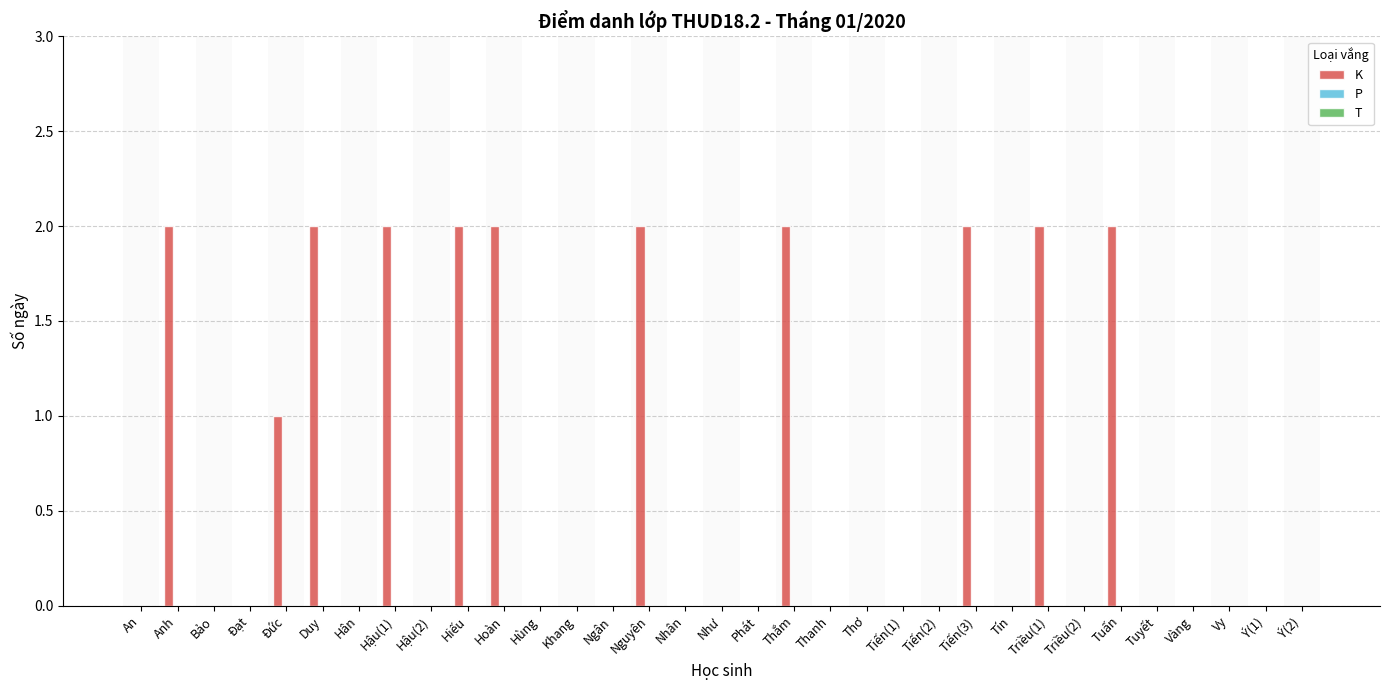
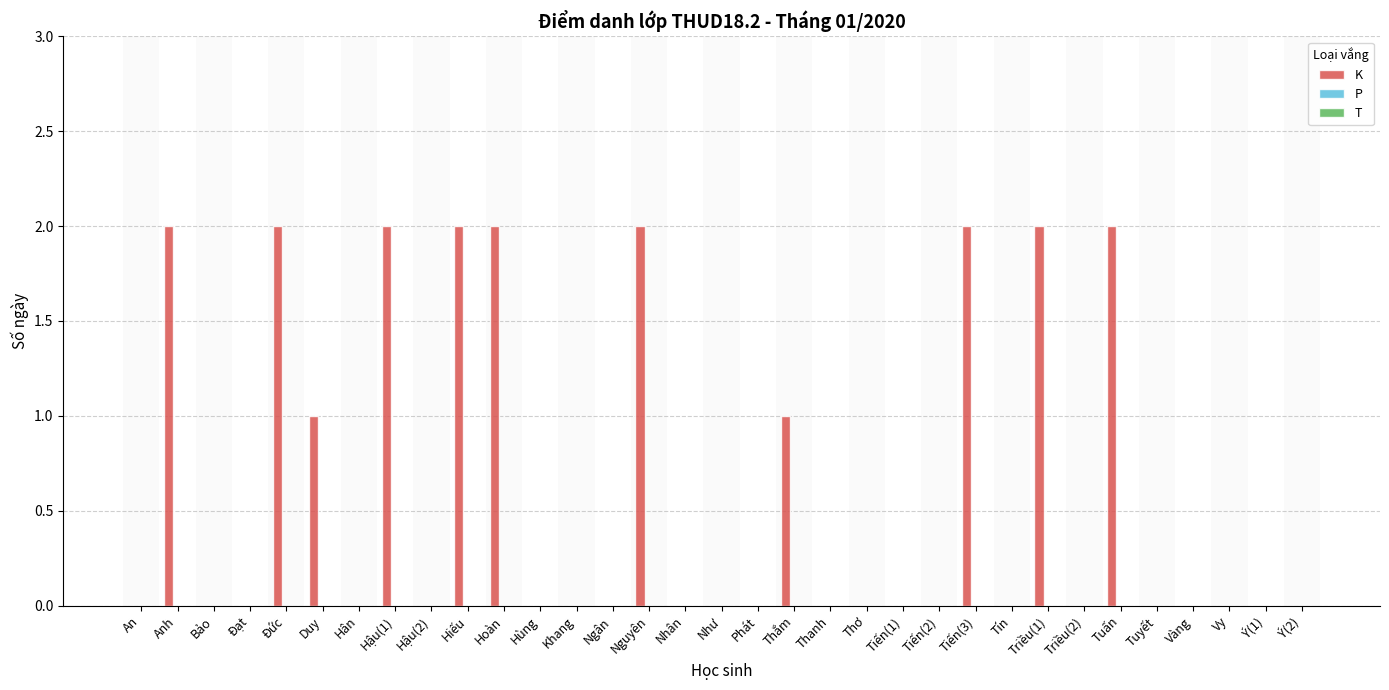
  {
    "K": {
      "An": 0,
      "Anh": 2,
      "Bảo": 0,
      "Đạt": 0,
-     "Đức": 1,
-     "Duy": 2,
+     "Đức": 2,
+     "Duy": 1,
      "Hân": 0,
      "Hậu(1)": 2,
      "Hậu(2)": 0,
      "Hiếu": 2,
      "Hoàn": 2,
      "Hùng": 0,
      "Khang": 0,
      "Ngân": 0,
      "Nguyên": 2,
      "Nhân": 0,
      "Như": 0,
      "Phát": 0,
-     "Thắm": 2,
+     "Thắm": 1,
      "Thanh": 0,
      "Thơ": 0,
      "Tiến(1)": 0,
      "Tiến(2)": 0,
      "Tiến(3)": 2,
      "Tín": 0,
      "Triều(1)": 2,
      "Triều(2)": 0,
      "Tuấn": 2,
      "Tuyết": 0,
      "Vàng": 0,
      "Vy": 0,
      "Ý(1)": 0,
      "Ý(2)": 0
    },
    "P": {
      "An": 0,
      "Anh": 0,
      "Bảo": 0,
      "Đạt": 0,
      "Đức": 0,
      "Duy": 0,
      "Hân": 0,
      "Hậu(1)": 0,
      "Hậu(2)": 0,
      "Hiếu": 0,
      "Hoàn": 0,
      "Hùng": 0,
      "Khang": 0,
      "Ngân": 0,
      "Nguyên": 0,
      "Nhân": 0,
      "Như": 0,
      "Phát": 0,
      "Thắm": 0,
      "Thanh": 0,
      "Thơ": 0,
      "Tiến(1)": 0,
      "Tiến(2)": 0,
      "Tiến(3)": 0,
      "Tín": 0,
      "Triều(1)": 0,
      "Triều(2)": 0,
      "Tuấn": 0,
      "Tuyết": 0,
      "Vàng": 0,
      "Vy": 0,
      "Ý(1)": 0,
      "Ý(2)": 0
    },
    "T": {
      "An": 0,
      "Anh": 0,
      "Bảo": 0,
      "Đạt": 0,
      "Đức": 0,
      "Duy": 0,
      "Hân": 0,
      "Hậu(1)": 0,
      "Hậu(2)": 0,
      "Hiếu": 0,
      "Hoàn": 0,
      "Hùng": 0,
      "Khang": 0,
      "Ngân": 0,
      "Nguyên": 0,
      "Nhân": 0,
      "Như": 0,
      "Phát": 0,
      "Thắm": 0,
      "Thanh": 0,
      "Thơ": 0,
      "Tiến(1)": 0,
      "Tiến(2)": 0,
      "Tiến(3)": 0,
      "Tín": 0,
      "Triều(1)": 0,
      "Triều(2)": 0,
      "Tuấn": 0,
      "Tuyết": 0,
      "Vàng": 0,
      "Vy": 0,
      "Ý(1)": 0,
      "Ý(2)": 0
    }
  }
